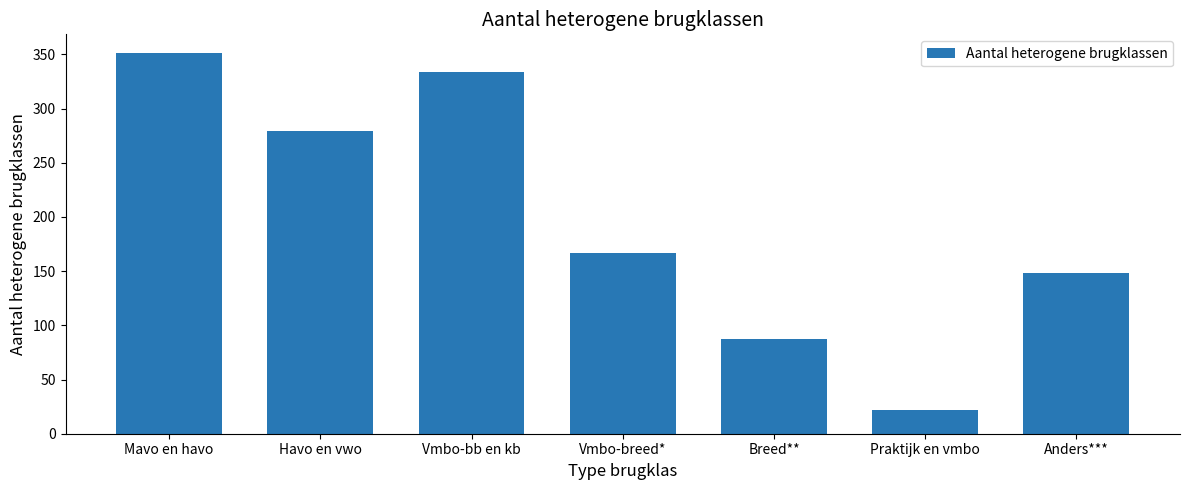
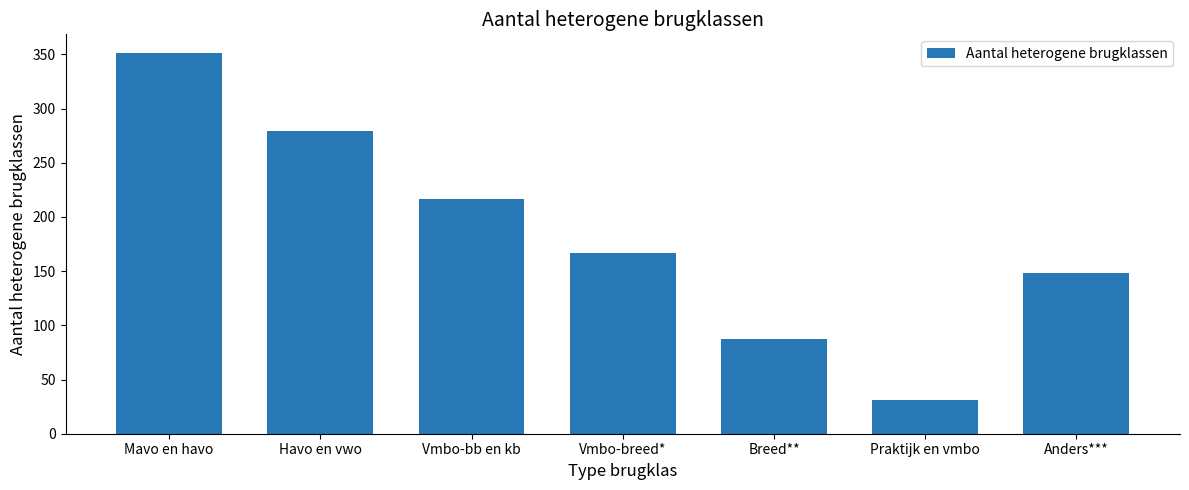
  {
    "Mavo en havo": 351,
    "Havo en vwo": 279,
-   "Vmbo-bb en kb": 334,
+   "Vmbo-bb en kb": 217,
    "Vmbo-breed*": 167,
    "Breed**": 87,
-   "Praktijk en vmbo": 22,
+   "Praktijk en vmbo": 31,
    "Anders***": 148
  }
